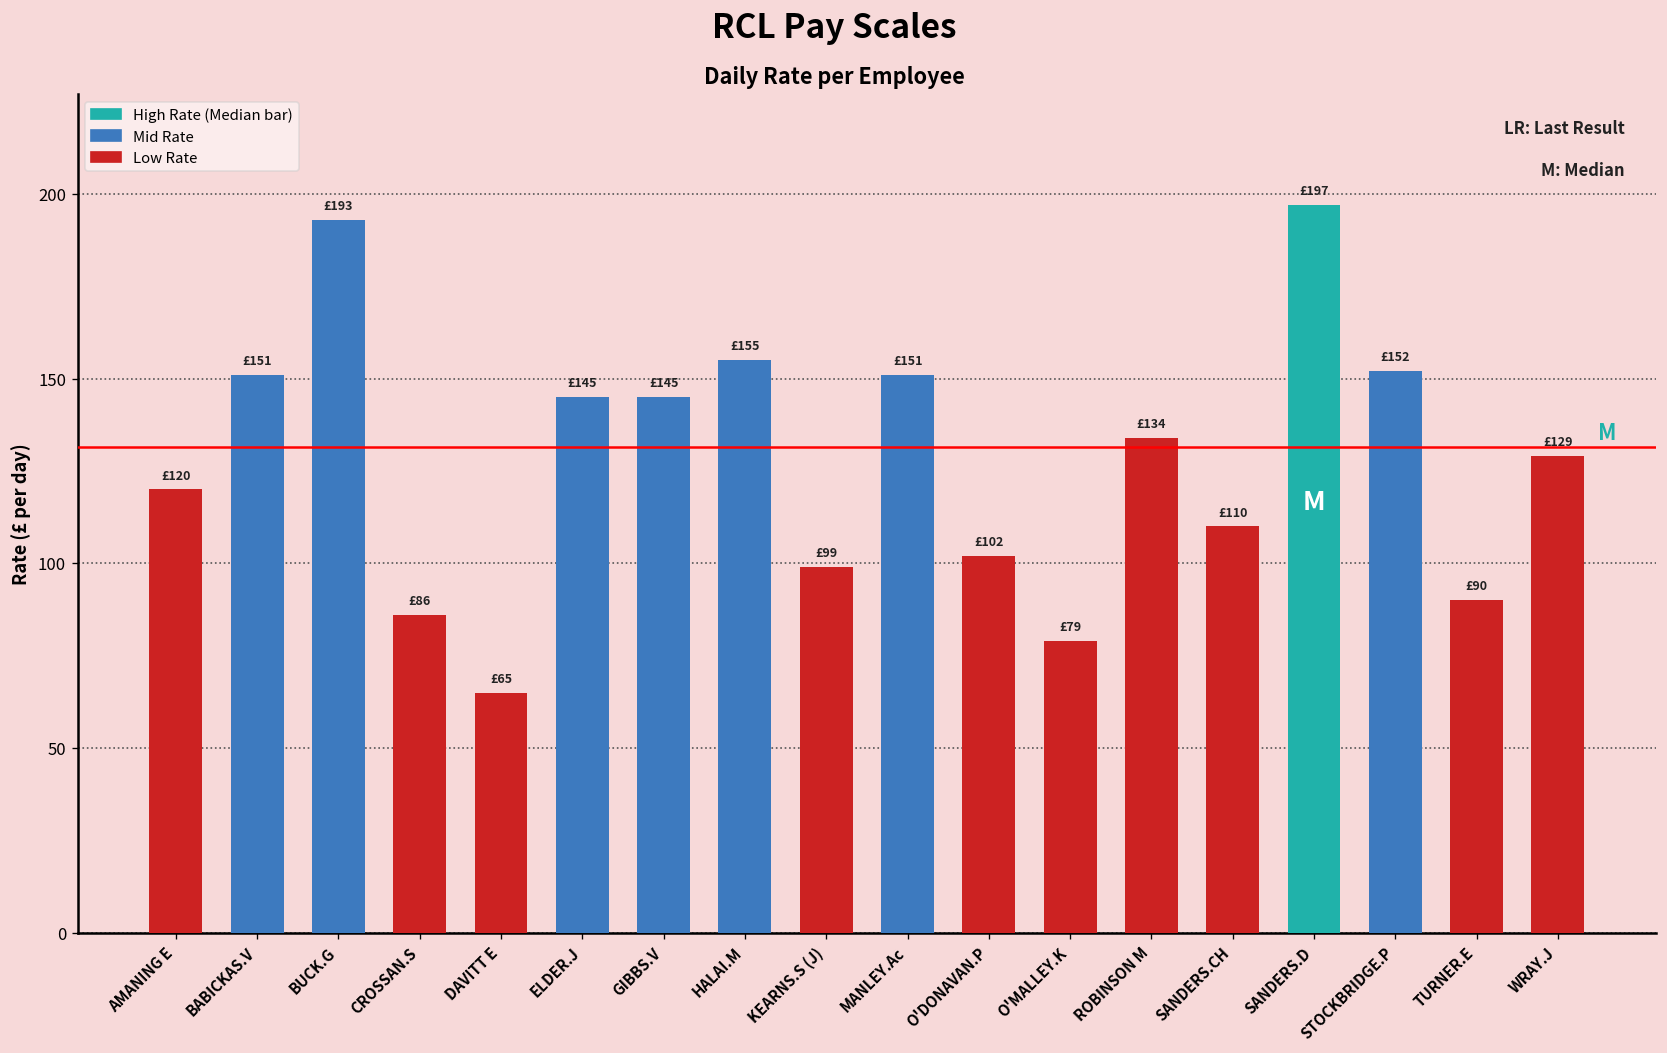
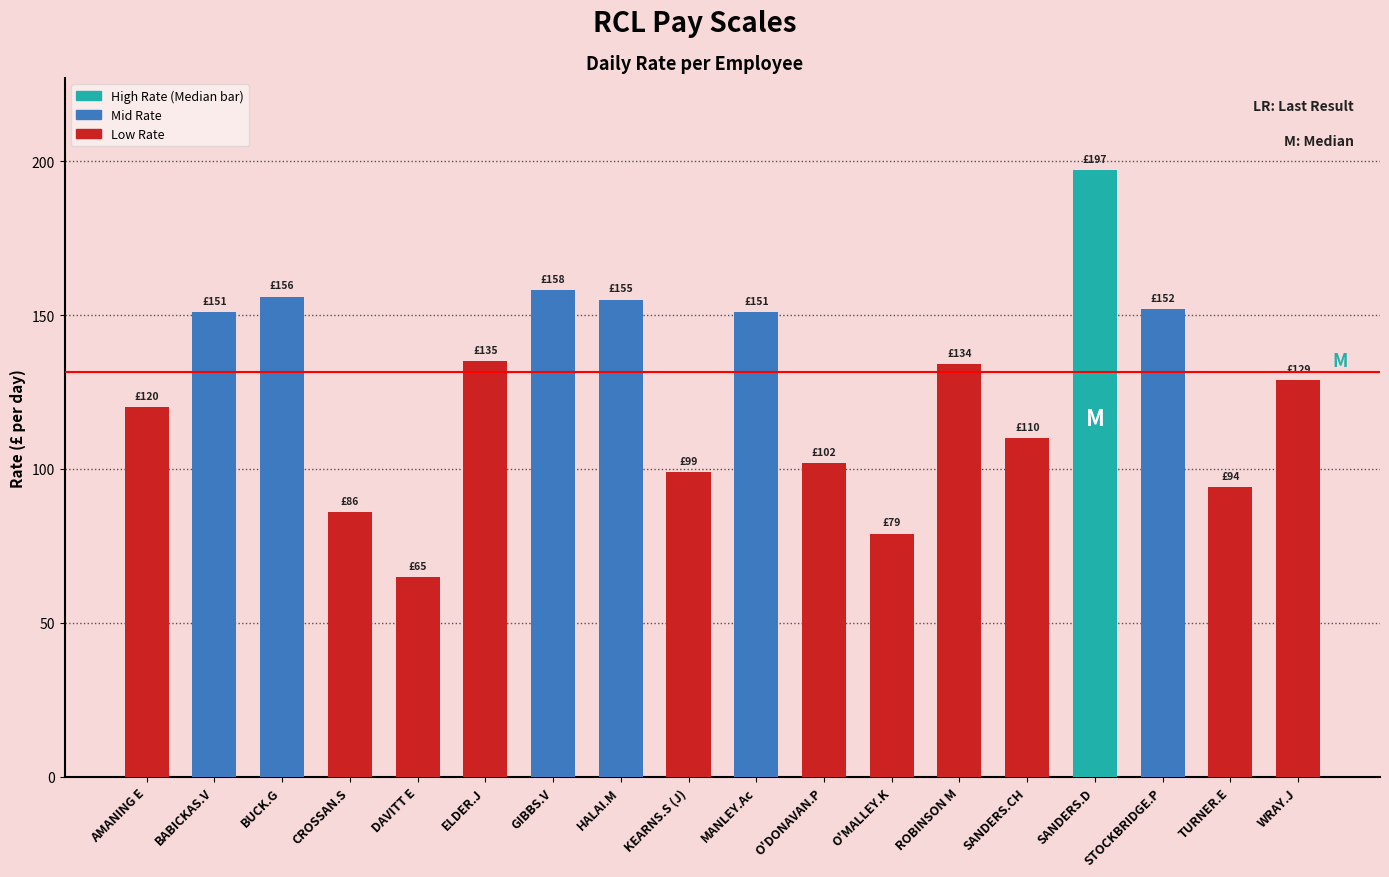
  {
    "AMANING E": "£120",
    "BABICKAS.V": "£151",
-   "BUCK.G": "£193",
+   "BUCK.G": "£156",
    "CROSSAN.S": "£86",
    "DAVITT E": "£65",
-   "ELDER.J": "£145",
-   "GIBBS.V": "£145",
+   "ELDER.J": "£135",
+   "GIBBS.V": "£158",
    "HALAI.M": "£155",
    "KEARNS.S (J)": "£99",
    "MANLEY.Ac": "£151",
    "O'DONAVAN.P": "£102",
    "O'MALLEY.K": "£79",
    "ROBINSON M": "£134",
    "SANDERS.CH": "£110",
    "SANDERS.D": "£197",
    "STOCKBRIDGE.P": "£152",
-   "TURNER.E": "£90",
+   "TURNER.E": "£94",
    "WRAY.J": "£129"
  }
